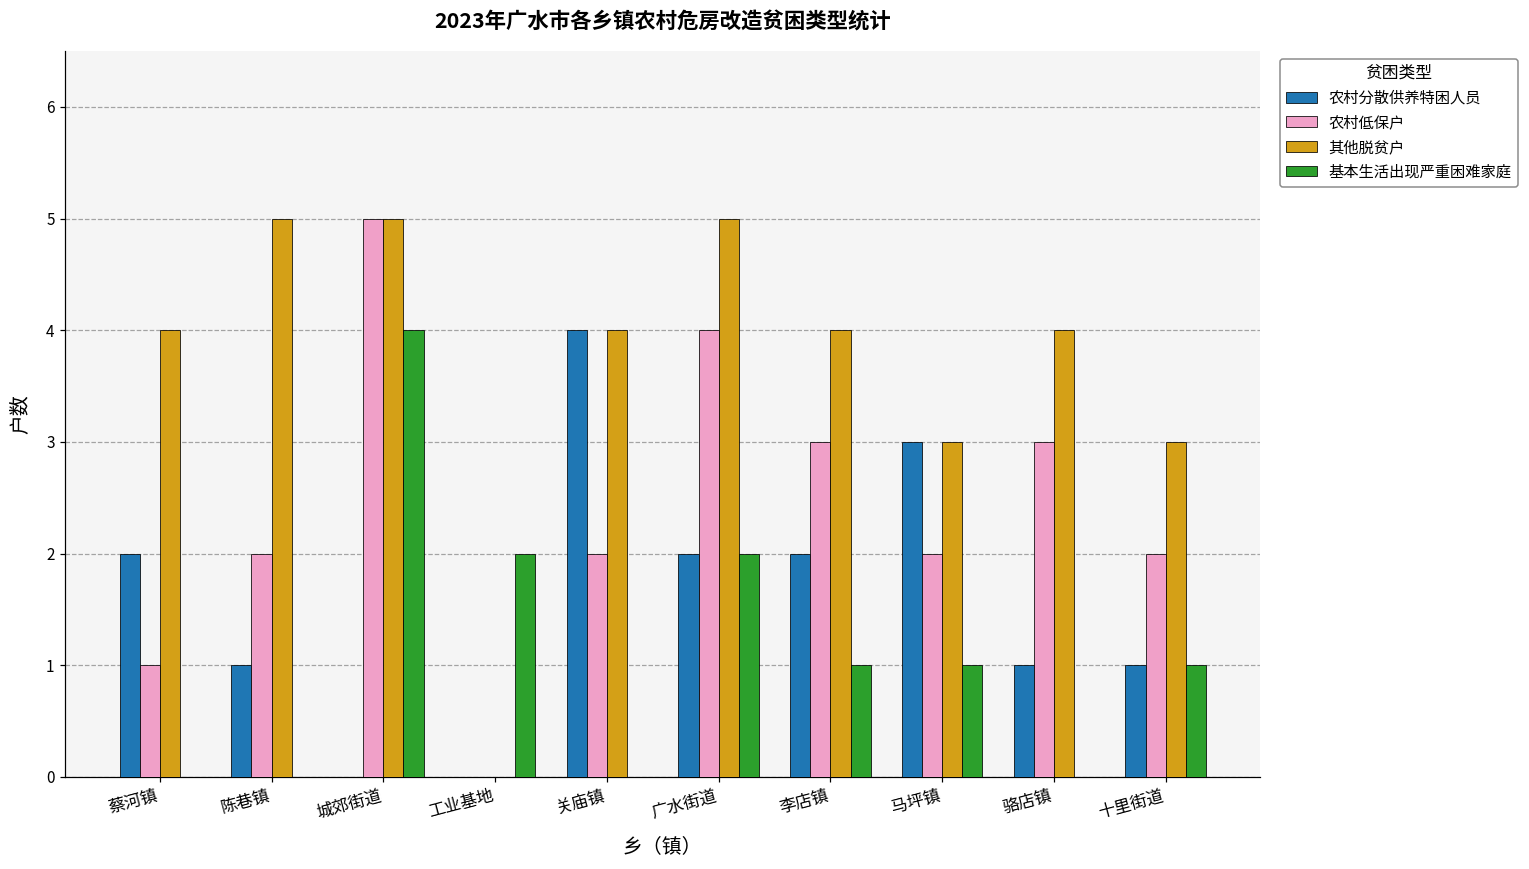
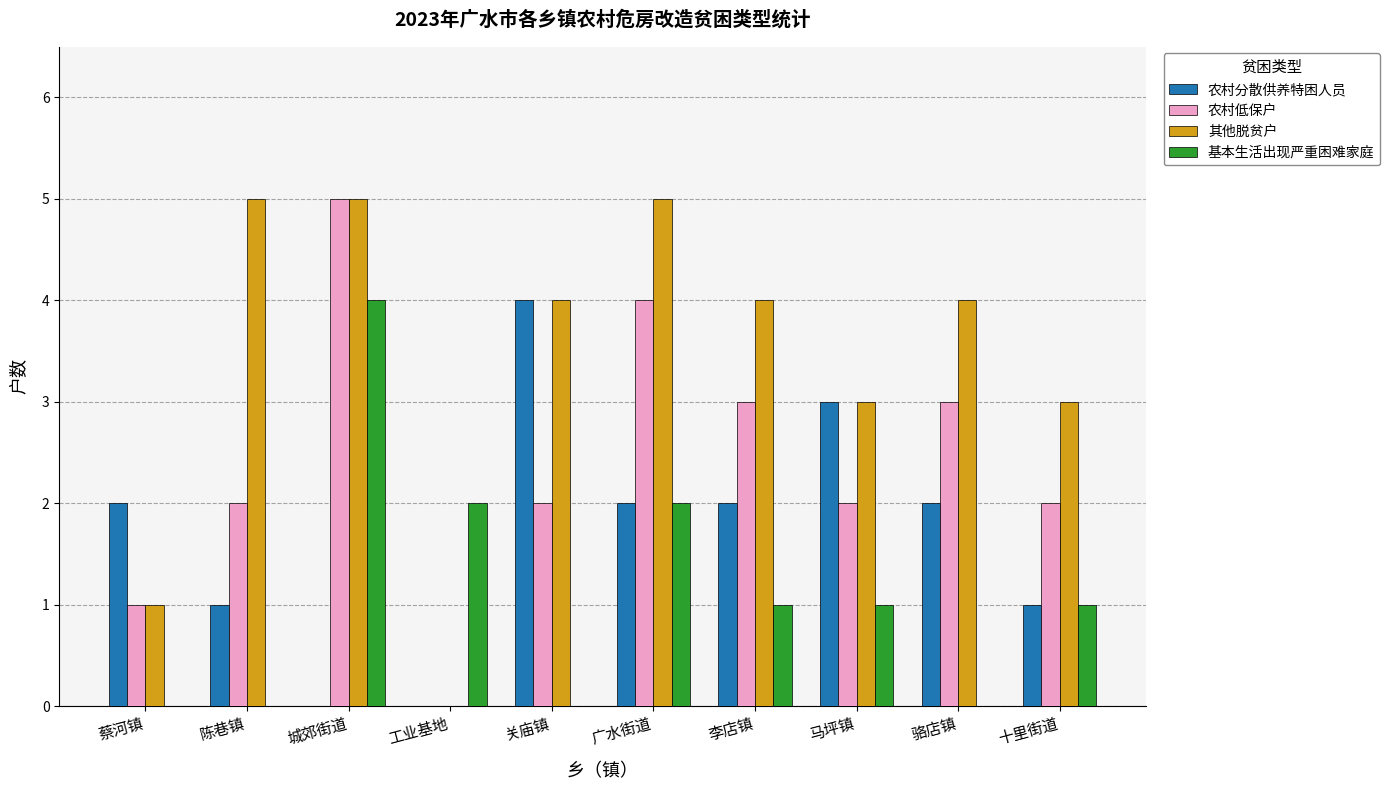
  {
    "农村分散供养特困人员": {
      "蔡河镇": 2,
      "陈巷镇": 1,
      "城郊街道": 0,
      "工业基地": 0,
      "关庙镇": 4,
      "广水街道": 2,
      "李店镇": 2,
      "马坪镇": 3,
-     "骆店镇": 1,
+     "骆店镇": 2,
      "十里街道": 1
    },
    "农村低保户": {
      "蔡河镇": 1,
      "陈巷镇": 2,
      "城郊街道": 5,
      "工业基地": 0,
      "关庙镇": 2,
      "广水街道": 4,
      "李店镇": 3,
      "马坪镇": 2,
      "骆店镇": 3,
      "十里街道": 2
    },
    "其他脱贫户": {
-     "蔡河镇": 4,
+     "蔡河镇": 1,
      "陈巷镇": 5,
      "城郊街道": 5,
      "工业基地": 0,
      "关庙镇": 4,
      "广水街道": 5,
      "李店镇": 4,
      "马坪镇": 3,
      "骆店镇": 4,
      "十里街道": 3
    },
    "基本生活出现严重困难家庭": {
      "蔡河镇": 0,
      "陈巷镇": 0,
      "城郊街道": 4,
      "工业基地": 2,
      "关庙镇": 0,
      "广水街道": 2,
      "李店镇": 1,
      "马坪镇": 1,
      "骆店镇": 0,
      "十里街道": 1
    }
  }
